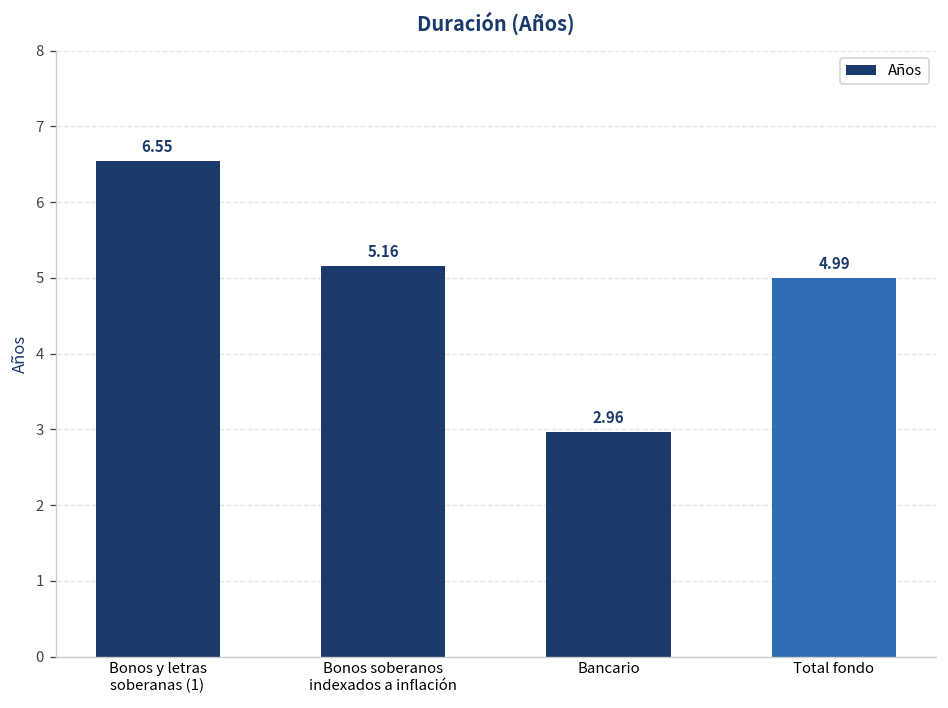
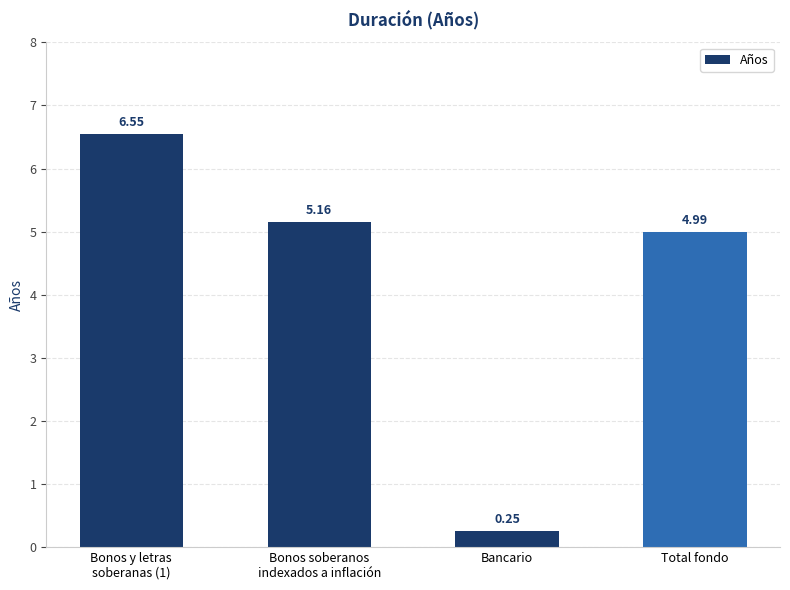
  {
    "Bonos y letras soberanas (1)": 6.55,
    "Bonos soberanos indexados a inflación": 5.16,
-   "Bancario": 2.96,
+   "Bancario": 0.25,
    "Total fondo": 4.99
  }
